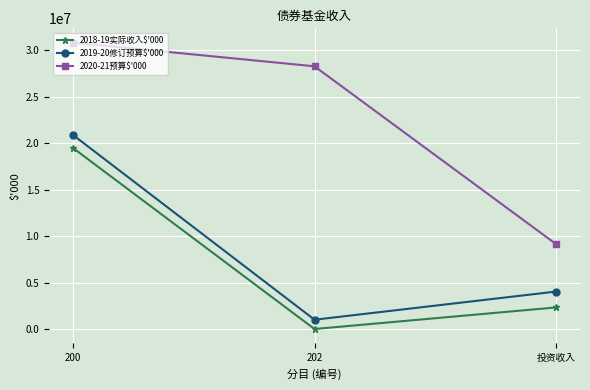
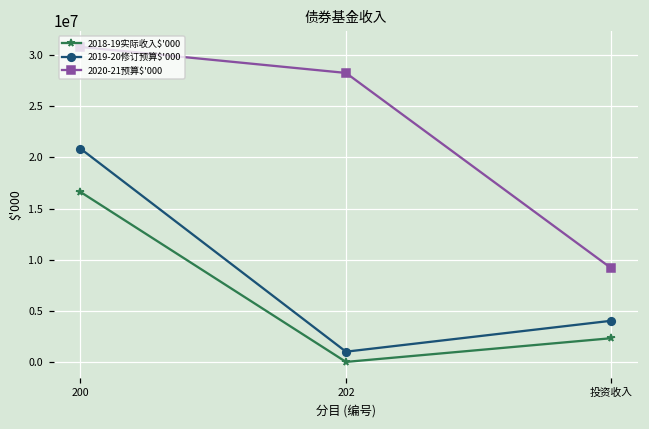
  {
    "2018-19实际收入$'000": {
-     "200": 19000000,
+     "200": 17000000,
      "202": 0,
      "投资收入": 2000000
    },
    "2019-20修订预算$'000": {
      "200": 21000000,
      "202": 1000000,
      "投资收入": 4000000
    },
    "2020-21预算$'000": {
      "202": 28000000,
      "投资收入": 9000000
    }
  }
